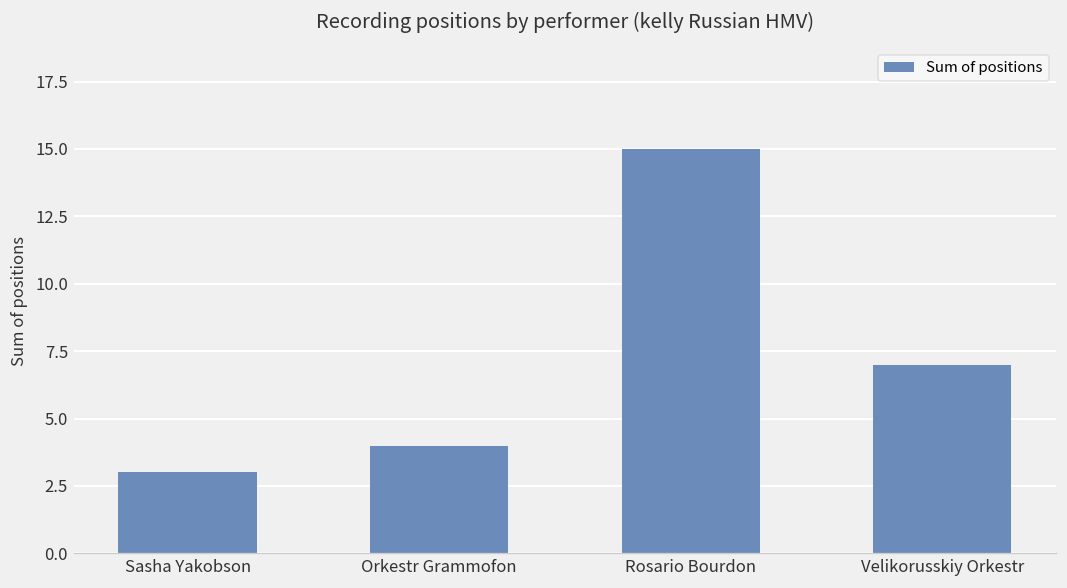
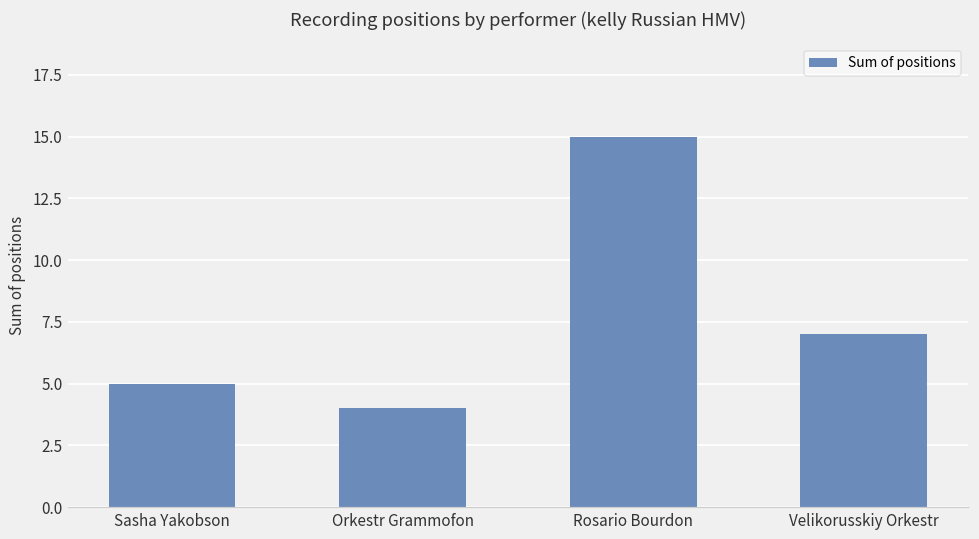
  {
-   "Sasha Yakobson": 3,
+   "Sasha Yakobson": 5,
    "Orkestr Grammofon": 4,
    "Rosario Bourdon": 15,
    "Velikorusskiy Orkestr": 7
  }
